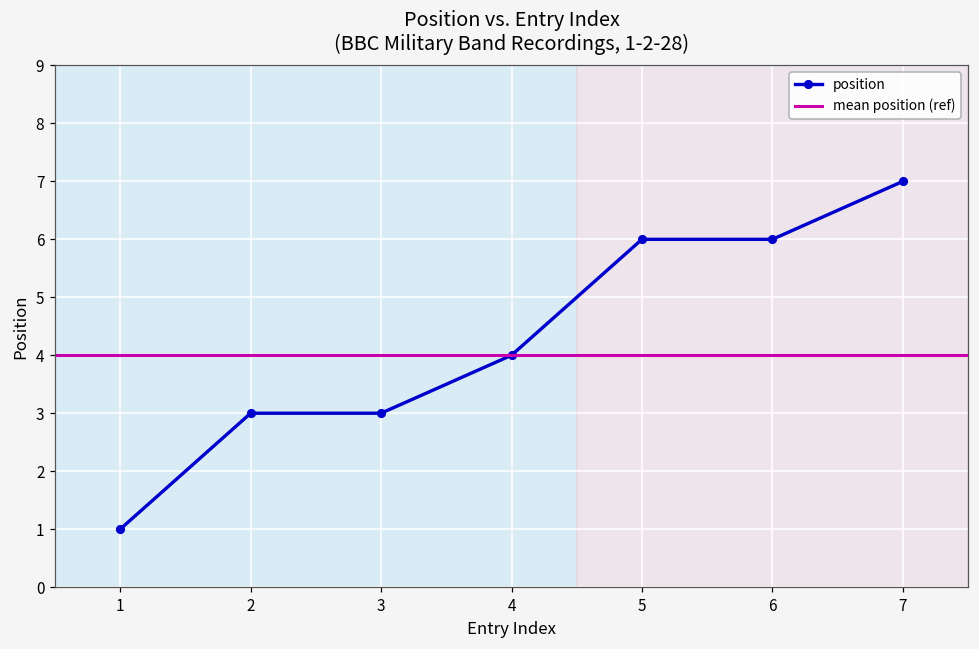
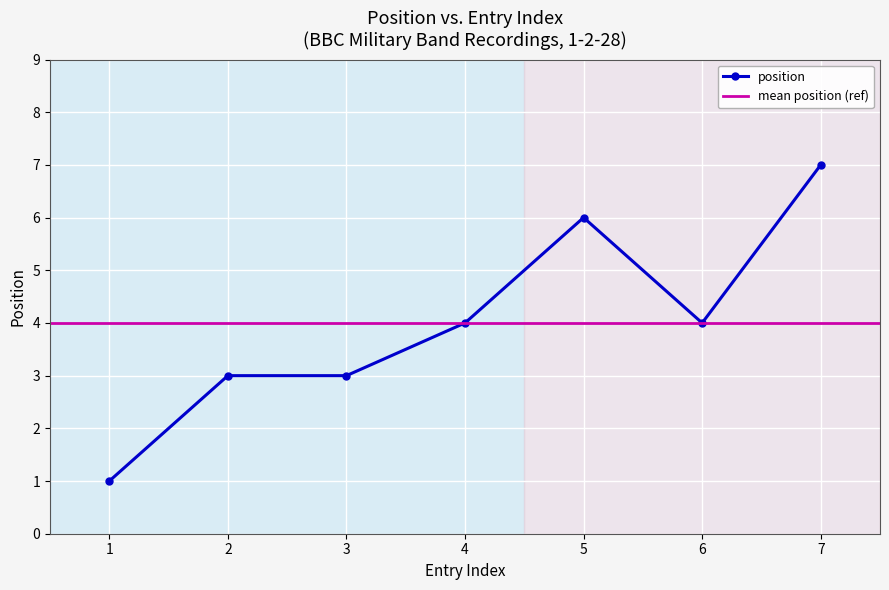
  {
    "1": 1,
    "2": 3,
    "3": 3,
    "4": 4,
    "5": 6,
-   "6": 6,
+   "6": 4,
    "7": 7
  }
